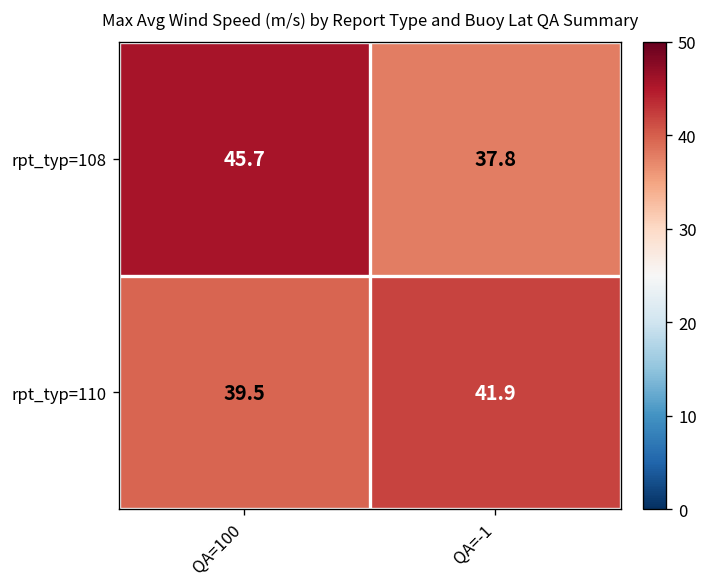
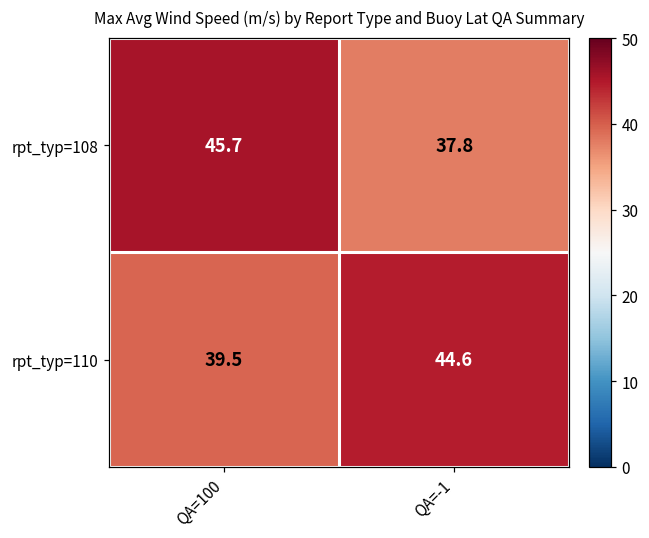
  {
    "rpt_typ=108": {
      "QA=100": 45.7,
      "QA=-1": 37.8
    },
    "rpt_typ=110": {
      "QA=100": 39.5,
-     "QA=-1": 41.9
+     "QA=-1": 44.6
    }
  }
